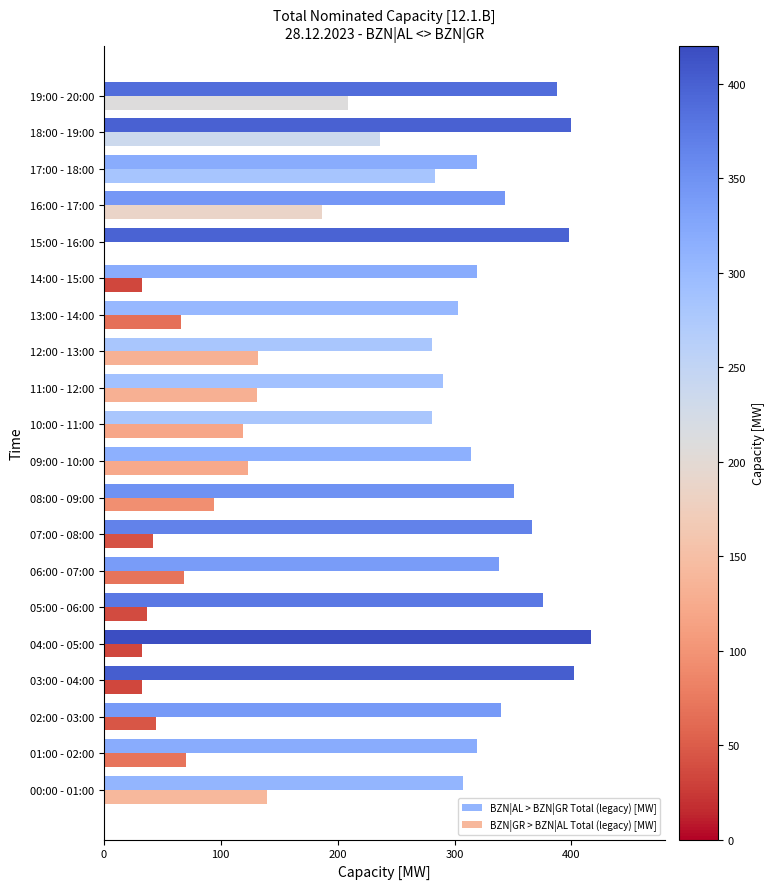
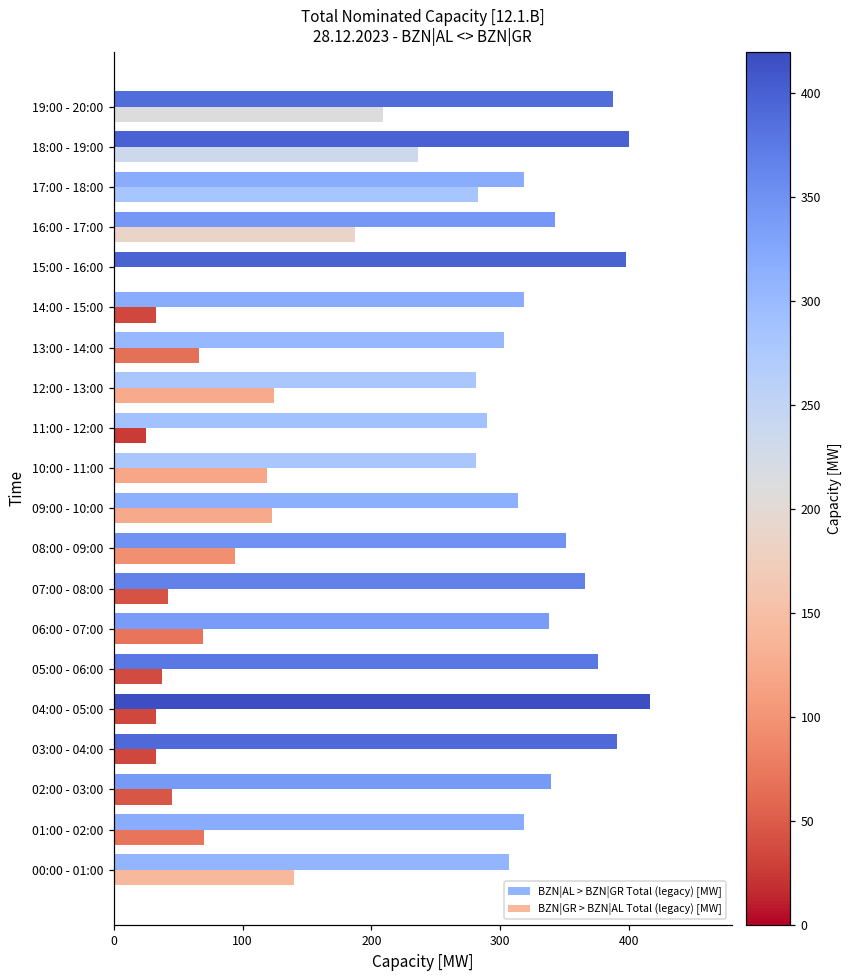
  {
    "BZN|AL > BZN|GR Total (legacy) [MW]": {
      "19:00 - 20:00": 388,
      "18:00 - 19:00": 400,
      "17:00 - 18:00": 319,
      "16:00 - 17:00": 343,
      "15:00 - 16:00": 398,
      "14:00 - 15:00": 319,
      "13:00 - 14:00": 303,
      "12:00 - 13:00": 281,
      "11:00 - 12:00": 290,
      "10:00 - 11:00": 281,
      "09:00 - 10:00": 314,
      "08:00 - 09:00": 351,
      "07:00 - 08:00": 366,
      "06:00 - 07:00": 338,
      "05:00 - 06:00": 376,
      "04:00 - 05:00": 417,
-     "03:00 - 04:00": 402,
+     "03:00 - 04:00": 391,
      "02:00 - 03:00": 340,
      "01:00 - 02:00": 319,
      "00:00 - 01:00": 307
    },
    "BZN|GR > BZN|AL Total (legacy) [MW]": {
      "19:00 - 20:00": 209,
      "18:00 - 19:00": 236,
      "17:00 - 18:00": 283,
      "16:00 - 17:00": 187,
      "15:00 - 16:00": 0,
      "14:00 - 15:00": 33,
      "13:00 - 14:00": 66,
-     "12:00 - 13:00": 132,
-     "11:00 - 12:00": 131,
+     "12:00 - 13:00": 124,
+     "11:00 - 12:00": 25,
      "10:00 - 11:00": 119,
      "09:00 - 10:00": 123,
      "08:00 - 09:00": 94,
      "07:00 - 08:00": 42,
      "06:00 - 07:00": 69,
      "05:00 - 06:00": 37,
      "04:00 - 05:00": 33,
      "03:00 - 04:00": 33,
      "02:00 - 03:00": 45,
      "01:00 - 02:00": 70,
      "00:00 - 01:00": 140
    }
  }
